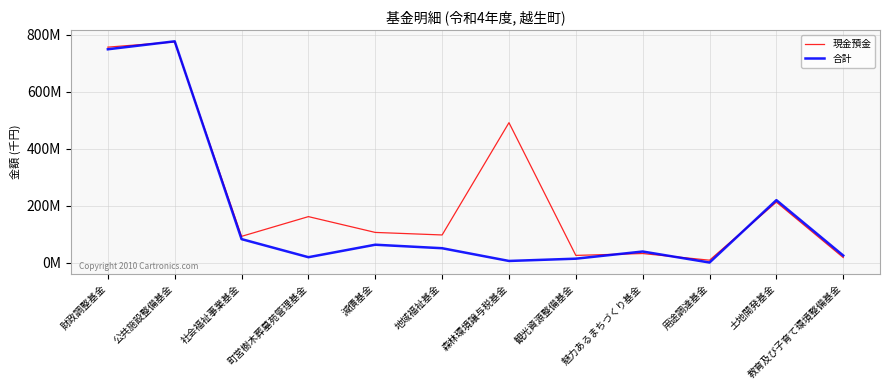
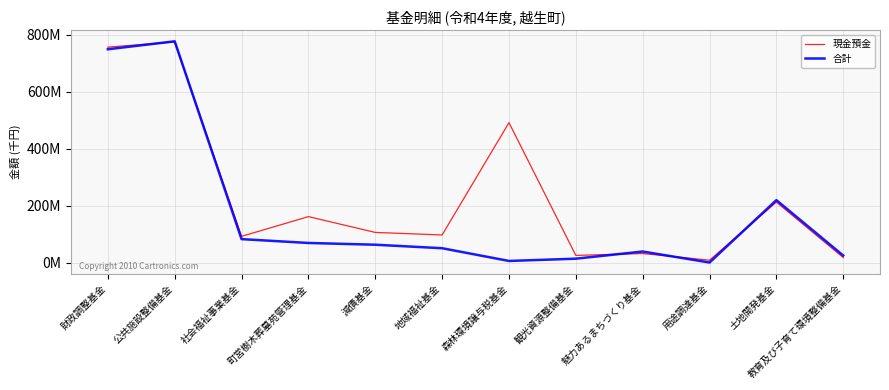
  {
    "現金預金": {
      "社会福祉事業基金": 90000000,
      "町営樹木葬墓苑管理基金": 160000000,
      "減債基金": 110000000,
      "地域福祉基金": 100000000,
      "森林環境譲与税基金": 490000000,
      "観光資源整備基金": 30000000
    },
    "合計": {
      "社会福祉事業基金": 80000000,
-     "町営樹木葬墓苑管理基金": 20000000,
+     "町営樹木葬墓苑管理基金": 70000000,
      "減債基金": 60000000,
      "地域福祉基金": 50000000,
      "森林環境譲与税基金": 10000000,
      "観光資源整備基金": 10000000
    }
  }
